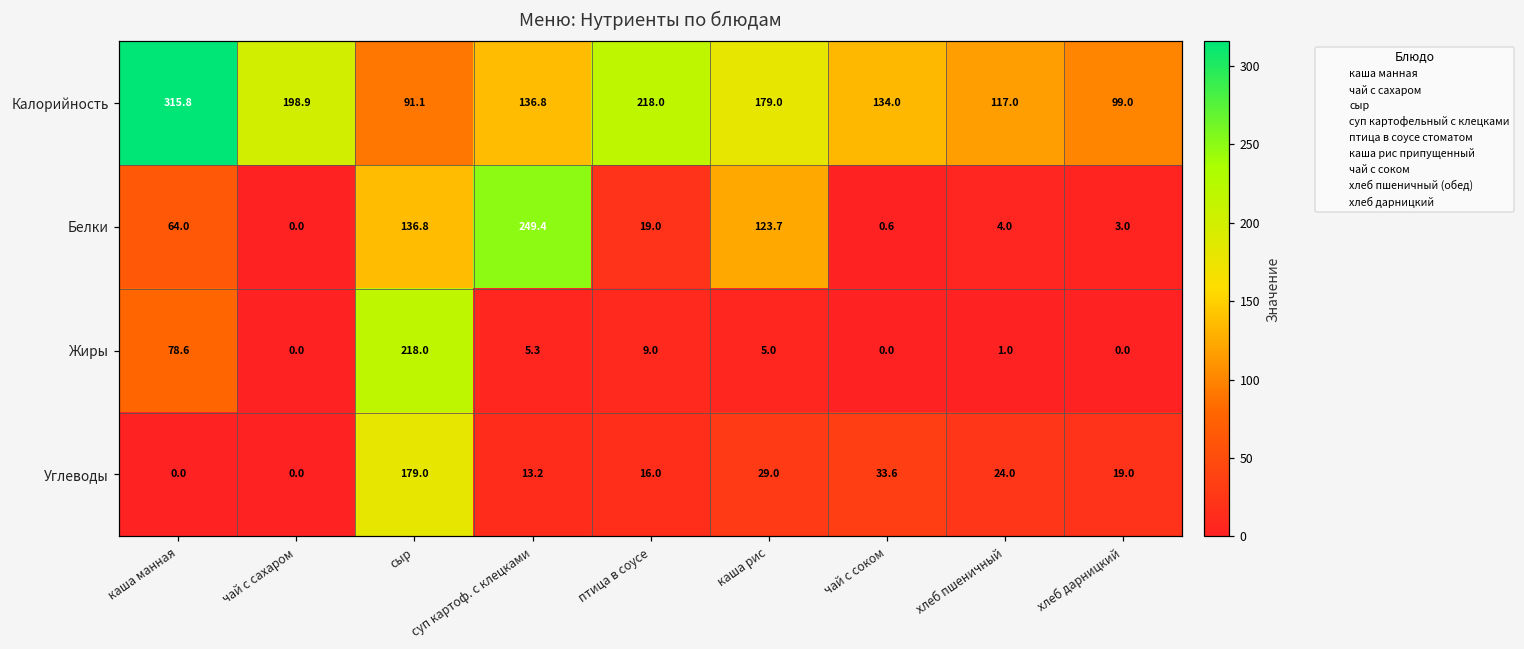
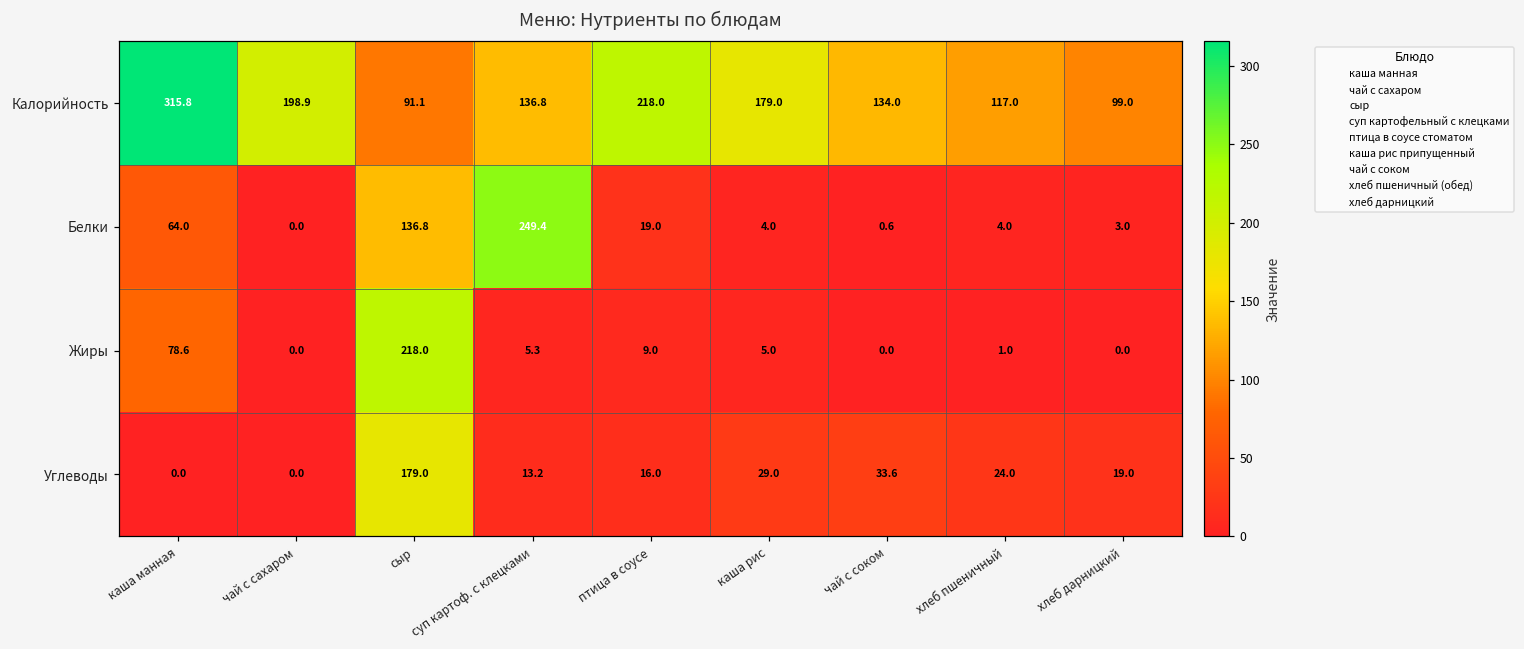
  {
    "Калорийность": {
      "каша манная": 315.8,
      "чай с сахаром": 198.9,
      "сыр": 91.1,
      "суп картоф. с клецками": 136.8,
      "птица в соусе": 218.0,
      "каша рис": 179.0,
      "чай с соком": 134.0,
      "хлеб пшеничный": 117.0,
      "хлеб дарницкий": 99.0
    },
    "Белки": {
      "каша манная": 64.0,
      "чай с сахаром": 0.0,
      "сыр": 136.8,
      "суп картоф. с клецками": 249.4,
      "птица в соусе": 19.0,
-     "каша рис": 123.7,
+     "каша рис": 4.0,
      "чай с соком": 0.6,
      "хлеб пшеничный": 4.0,
      "хлеб дарницкий": 3.0
    },
    "Жиры": {
      "каша манная": 78.6,
      "чай с сахаром": 0.0,
      "сыр": 218.0,
      "суп картоф. с клецками": 5.3,
      "птица в соусе": 9.0,
      "каша рис": 5.0,
      "чай с соком": 0.0,
      "хлеб пшеничный": 1.0,
      "хлеб дарницкий": 0.0
    },
    "Углеводы": {
      "каша манная": 0.0,
      "чай с сахаром": 0.0,
      "сыр": 179.0,
      "суп картоф. с клецками": 13.2,
      "птица в соусе": 16.0,
      "каша рис": 29.0,
      "чай с соком": 33.6,
      "хлеб пшеничный": 24.0,
      "хлеб дарницкий": 19.0
    }
  }
